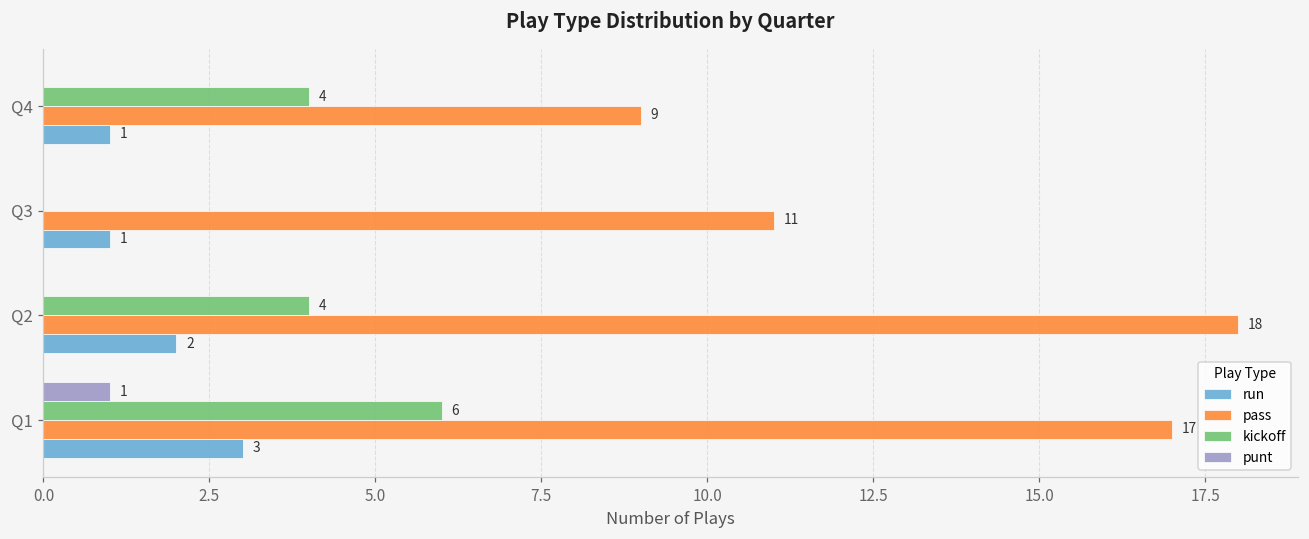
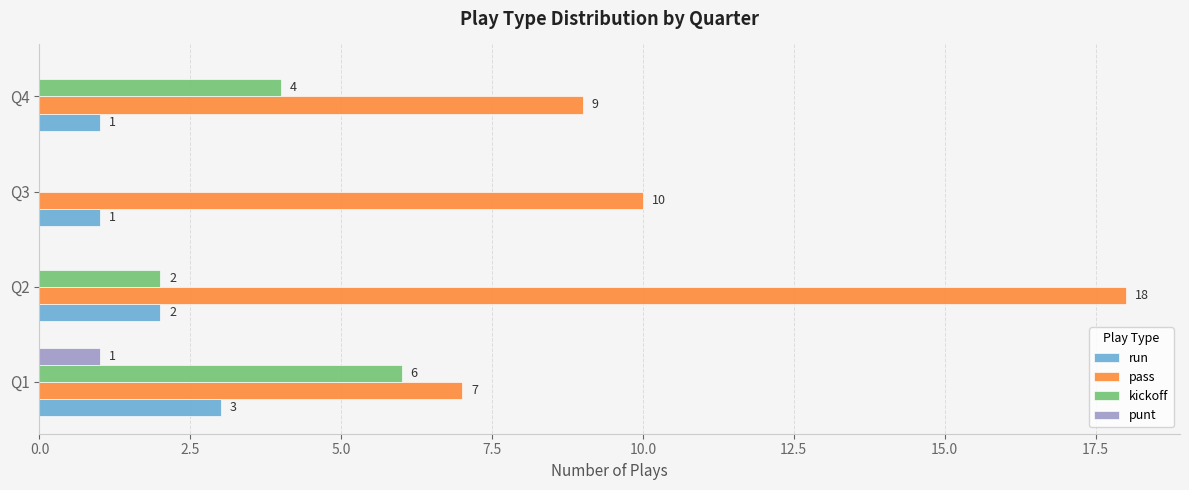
  {
    "pass": {
      "Q4": 9,
-     "Q3": 11,
+     "Q3": 10,
      "Q2": 18,
-     "Q1": 17
+     "Q1": 7
    },
    "kickoff": {
      "Q4": 4,
-     "Q2": 4,
+     "Q2": 2,
      "Q1": 6
    }
  }
